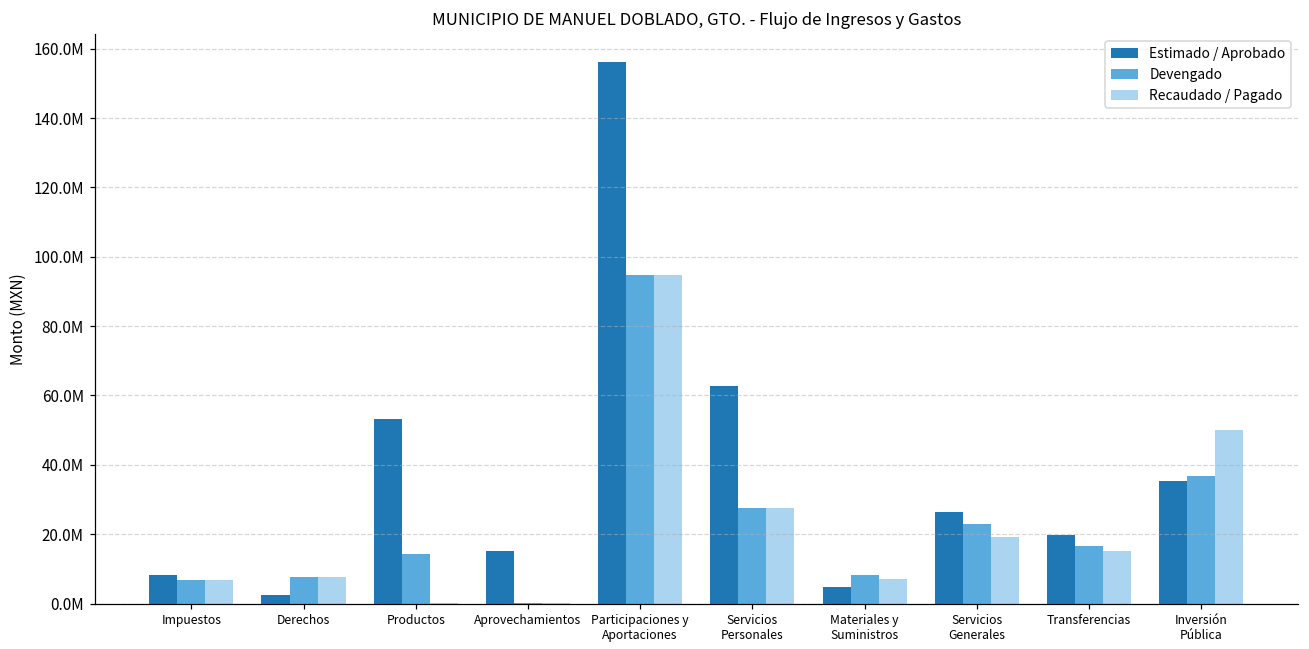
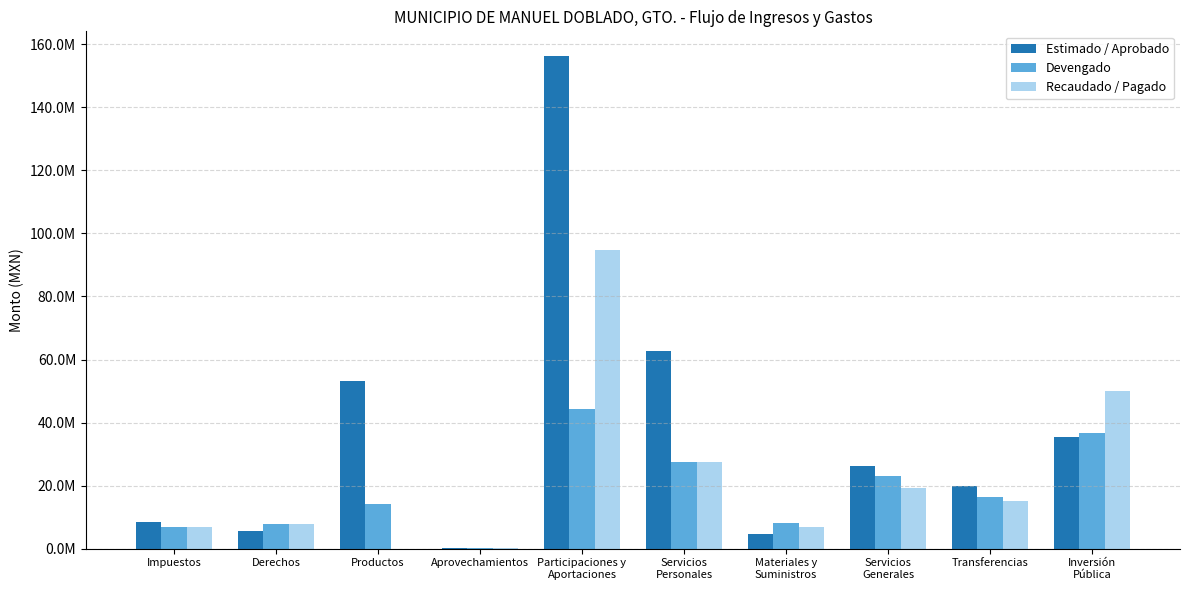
  {
    "Estimado / Aprobado": {
      "Impuestos": 8000000,
-     "Derechos": 2000000,
+     "Derechos": 6000000,
      "Productos": 53000000,
-     "Aprovechamientos": 15000000,
+     "Aprovechamientos": 0,
      "Participaciones y Aportaciones": 156000000,
      "Servicios Personales": 63000000,
      "Materiales y Suministros": 5000000,
      "Servicios Generales": 26000000,
      "Transferencias": 20000000,
      "Inversión Pública": 35000000
    },
    "Devengado": {
      "Impuestos": 7000000,
      "Derechos": 8000000,
      "Productos": 14000000,
-     "Participaciones y Aportaciones": 95000000,
+     "Participaciones y Aportaciones": 44000000,
      "Servicios Personales": 28000000,
      "Materiales y Suministros": 8000000,
      "Servicios Generales": 23000000,
      "Transferencias": 16000000,
      "Inversión Pública": 37000000
    },
    "Recaudado / Pagado": {
      "Impuestos": 7000000,
      "Derechos": 8000000,
      "Participaciones y Aportaciones": 95000000,
      "Servicios Personales": 28000000,
      "Materiales y Suministros": 7000000,
      "Servicios Generales": 19000000,
      "Transferencias": 15000000,
      "Inversión Pública": 50000000
    }
  }
